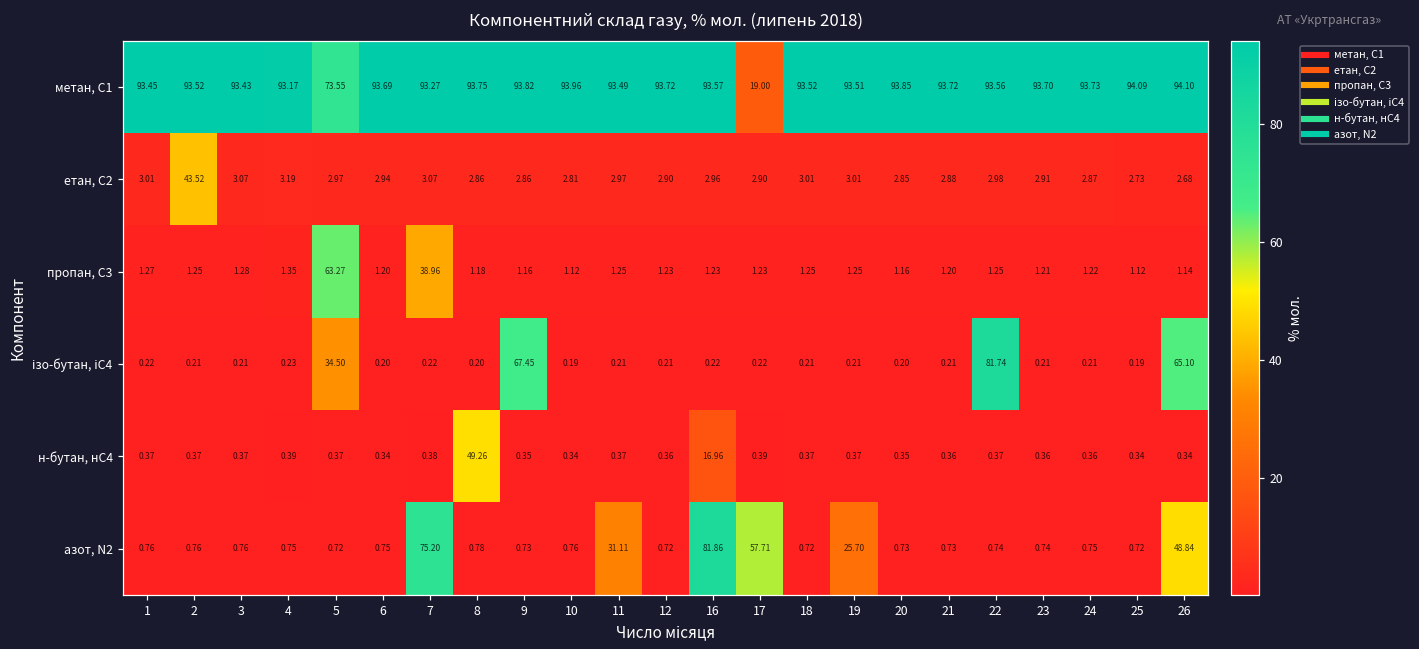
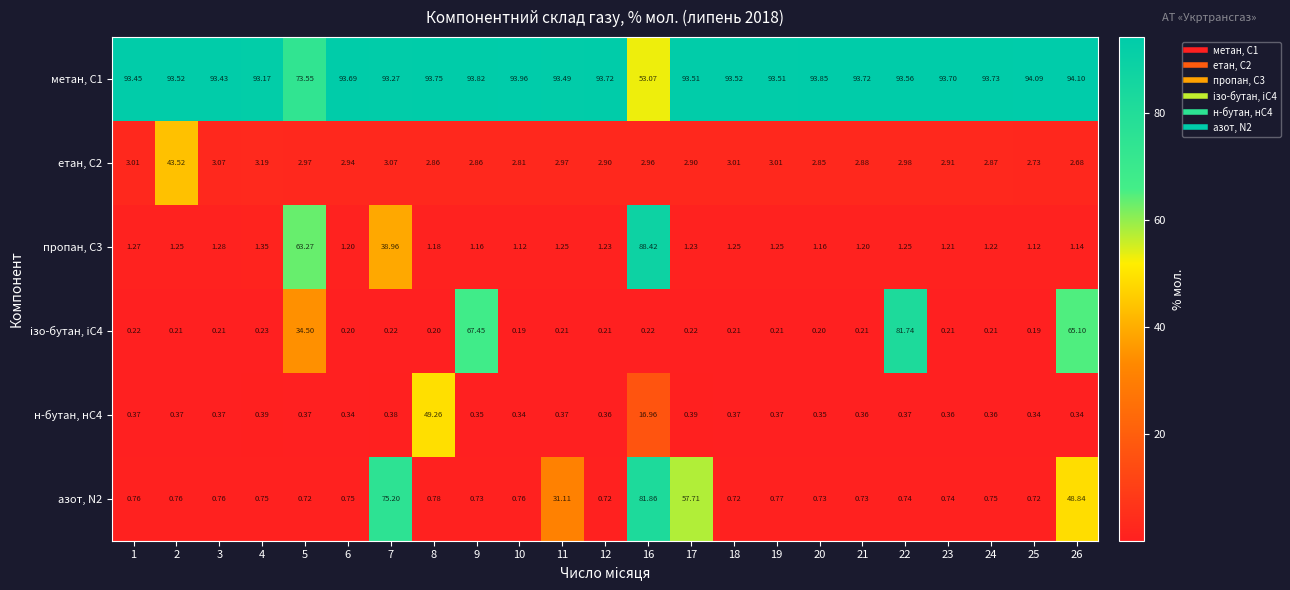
  {
    "метан, С1": {
      "1": 93.45,
      "2": 93.52,
      "3": 93.43,
      "4": 93.17,
      "5": 73.55,
      "6": 93.69,
      "7": 93.27,
      "8": 93.75,
      "9": 93.82,
      "10": 93.96,
      "11": 93.49,
      "12": 93.72,
-     "16": 93.57,
-     "17": 19.00,
+     "16": 53.07,
+     "17": 93.51,
      "18": 93.52,
      "19": 93.51,
      "20": 93.85,
      "21": 93.72,
      "22": 93.56,
      "23": 93.70,
      "24": 93.73,
      "25": 94.09,
      "26": 94.10
    },
    "етан, С2": {
      "1": 3.01,
      "2": 43.52,
      "3": 3.07,
      "4": 3.19,
      "5": 2.97,
      "6": 2.94,
      "7": 3.07,
      "8": 2.86,
      "9": 2.86,
      "10": 2.81,
      "11": 2.97,
      "12": 2.90,
      "16": 2.96,
      "17": 2.90,
      "18": 3.01,
      "19": 3.01,
      "20": 2.85,
      "21": 2.88,
      "22": 2.98,
      "23": 2.91,
      "24": 2.87,
      "25": 2.73,
      "26": 2.68
    },
    "пропан, С3": {
      "1": 1.27,
      "2": 1.25,
      "3": 1.28,
      "4": 1.35,
      "5": 63.27,
      "6": 1.20,
      "7": 38.96,
      "8": 1.18,
      "9": 1.16,
      "10": 1.12,
      "11": 1.25,
      "12": 1.23,
-     "16": 1.23,
+     "16": 88.42,
      "17": 1.23,
      "18": 1.25,
      "19": 1.25,
      "20": 1.16,
      "21": 1.20,
      "22": 1.25,
      "23": 1.21,
      "24": 1.22,
      "25": 1.12,
      "26": 1.14
    },
    "ізо-бутан, іС4": {
      "1": 0.22,
      "2": 0.21,
      "3": 0.21,
      "4": 0.23,
      "5": 34.50,
      "6": 0.20,
      "7": 0.22,
      "8": 0.20,
      "9": 67.45,
      "10": 0.19,
      "11": 0.21,
      "12": 0.21,
      "16": 0.22,
      "17": 0.22,
      "18": 0.21,
      "19": 0.21,
      "20": 0.20,
      "21": 0.21,
      "22": 81.74,
      "23": 0.21,
      "24": 0.21,
      "25": 0.19,
      "26": 65.10
    },
    "н-бутан, нС4": {
      "1": 0.37,
      "2": 0.37,
      "3": 0.37,
      "4": 0.39,
      "5": 0.37,
      "6": 0.34,
      "7": 0.38,
      "8": 49.26,
      "9": 0.35,
      "10": 0.34,
      "11": 0.37,
      "12": 0.36,
      "16": 16.96,
      "17": 0.39,
      "18": 0.37,
      "19": 0.37,
      "20": 0.35,
      "21": 0.36,
      "22": 0.37,
      "23": 0.36,
      "24": 0.36,
      "25": 0.34,
      "26": 0.34
    },
    "азот, N2": {
      "1": 0.76,
      "2": 0.76,
      "3": 0.76,
      "4": 0.75,
      "5": 0.72,
      "6": 0.75,
      "7": 75.20,
      "8": 0.78,
      "9": 0.73,
      "10": 0.76,
      "11": 31.11,
      "12": 0.72,
      "16": 81.86,
      "17": 57.71,
      "18": 0.72,
-     "19": 25.70,
+     "19": 0.77,
      "20": 0.73,
      "21": 0.73,
      "22": 0.74,
      "23": 0.74,
      "24": 0.75,
      "25": 0.72,
      "26": 48.84
    }
  }
